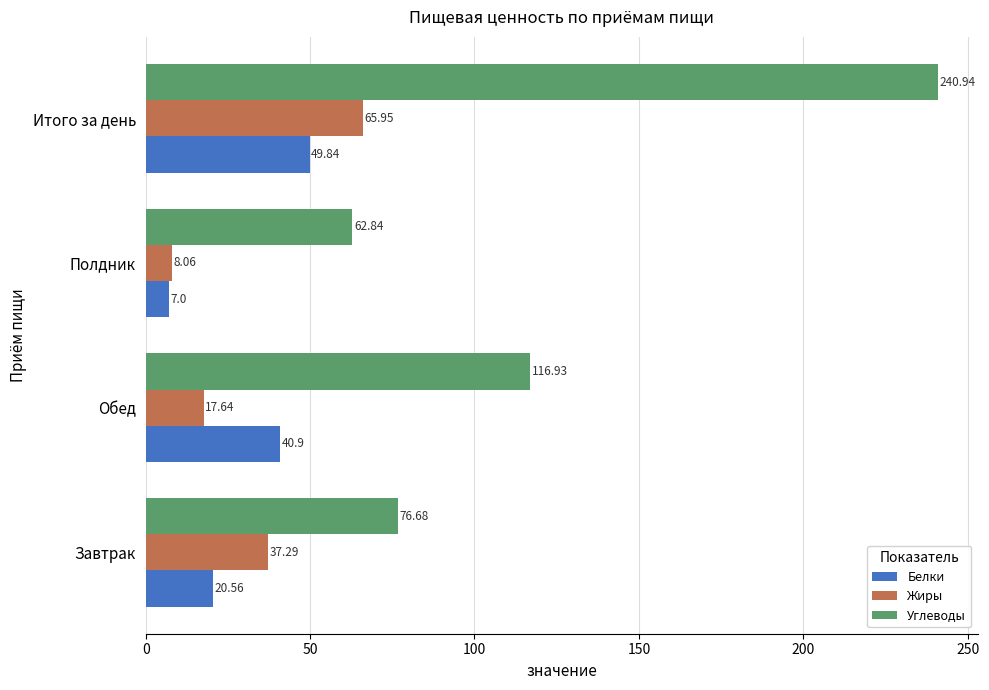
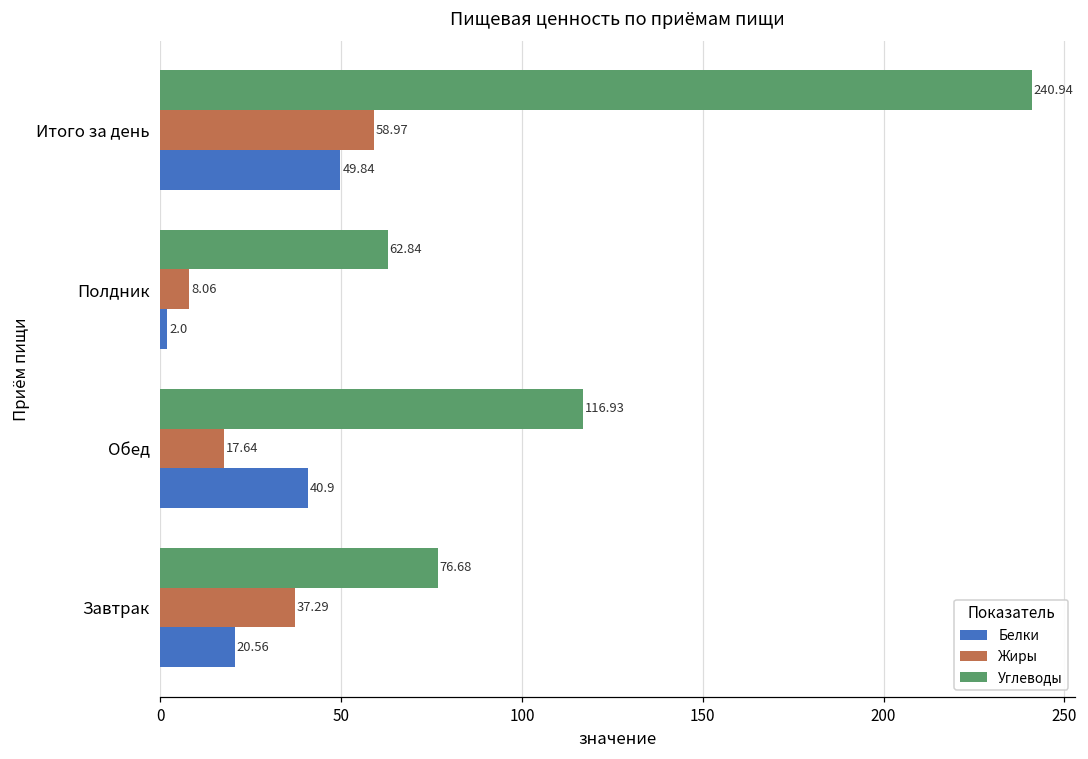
  {
    "Белки": {
      "Итого за день": 49.84,
-     "Полдник": 7.0,
+     "Полдник": 2.0,
      "Обед": 40.9,
      "Завтрак": 20.56
    },
    "Жиры": {
-     "Итого за день": 65.95,
+     "Итого за день": 58.97,
      "Полдник": 8.06,
      "Обед": 17.64,
      "Завтрак": 37.29
    },
    "Углеводы": {
      "Итого за день": 240.94,
      "Полдник": 62.84,
      "Обед": 116.93,
      "Завтрак": 76.68
    }
  }
